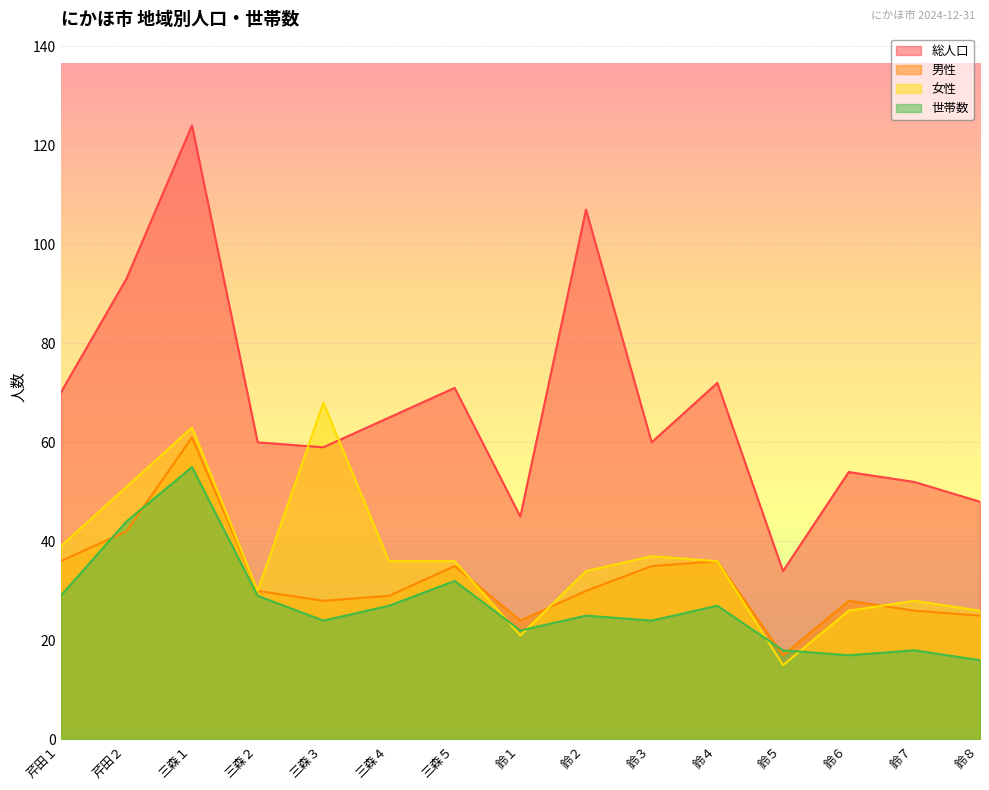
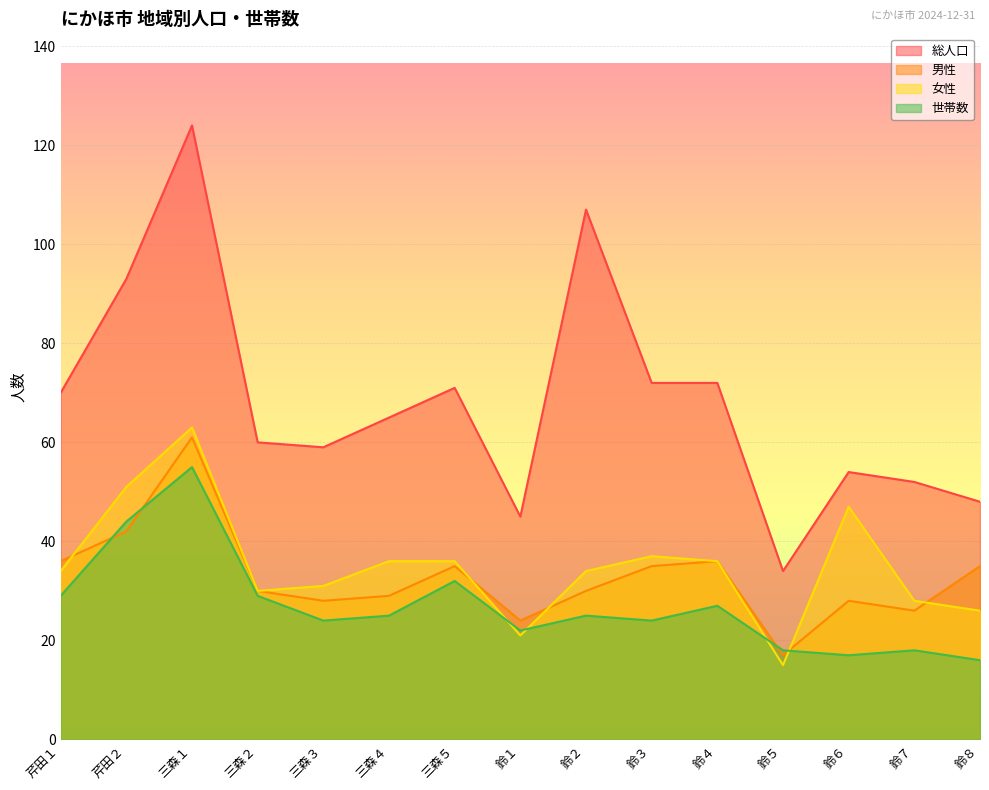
  {
    "総人口": {
      "芹田１": 70,
      "芹田２": 93,
      "三森１": 124,
      "三森２": 60,
      "三森３": 59,
      "三森４": 65,
      "三森５": 71,
      "鈴１": 45,
      "鈴２": 107,
-     "鈴３": 60,
+     "鈴３": 72,
      "鈴４": 72,
      "鈴５": 34,
      "鈴６": 54,
      "鈴７": 52,
      "鈴８": 48
    },
    "男性": {
      "芹田１": 36,
      "芹田２": 42,
      "三森１": 61,
      "三森３": 28,
      "三森４": 29,
      "三森５": 35,
      "鈴１": 24,
      "鈴２": 30,
      "鈴３": 35,
      "鈴５": 17,
      "鈴６": 28,
      "鈴７": 26,
-     "鈴８": 25
+     "鈴８": 35
    },
    "女性": {
-     "芹田１": 39,
+     "芹田１": 34,
      "芹田２": 51,
      "三森１": 63,
-     "三森３": 68,
+     "三森３": 31,
      "三森４": 36,
      "三森５": 36,
      "鈴１": 21,
      "鈴２": 34,
      "鈴３": 37,
      "鈴５": 15,
-     "鈴６": 26,
+     "鈴６": 47,
      "鈴７": 28,
      "鈴８": 26
    },
    "世帯数": {
      "芹田１": 29,
      "芹田２": 44,
      "三森１": 55,
      "三森２": 29,
      "三森３": 24,
-     "三森４": 27,
+     "三森４": 25,
      "三森５": 32,
      "鈴１": 22,
      "鈴２": 25,
      "鈴３": 24,
      "鈴４": 27,
      "鈴５": 18,
      "鈴６": 17,
      "鈴７": 18,
      "鈴８": 16
    }
  }
